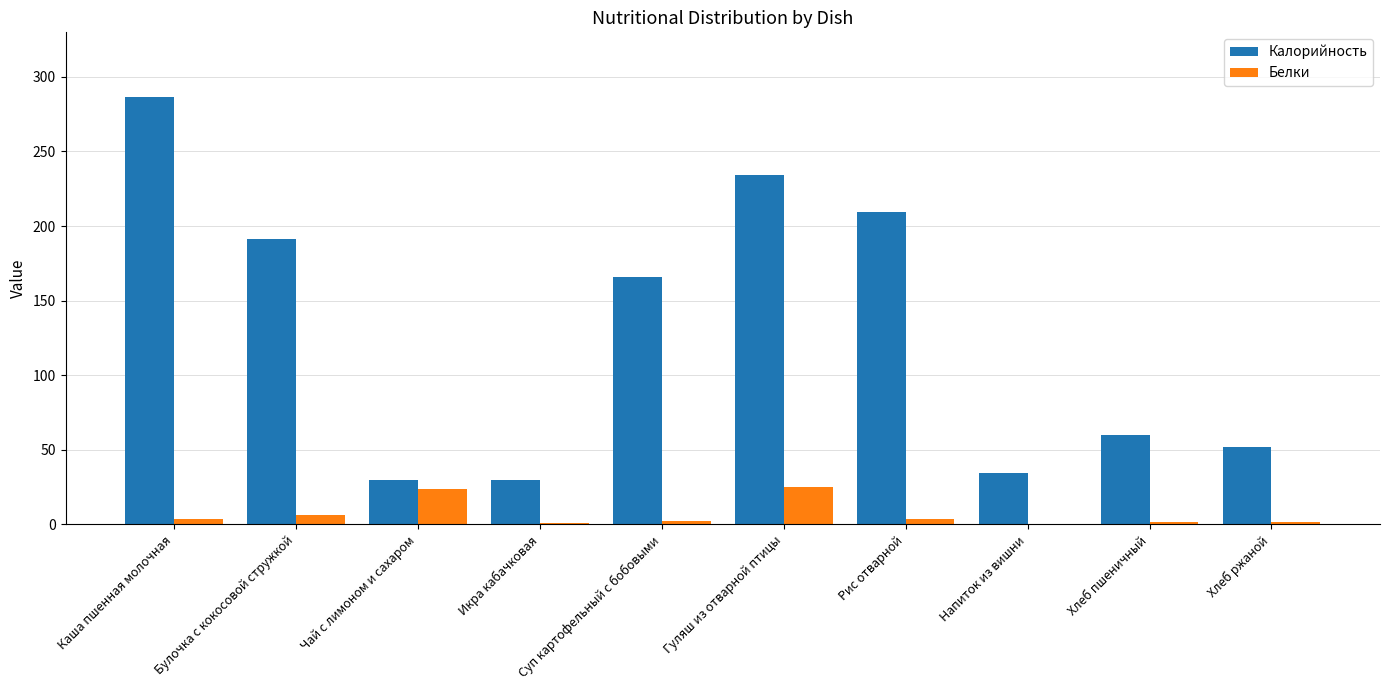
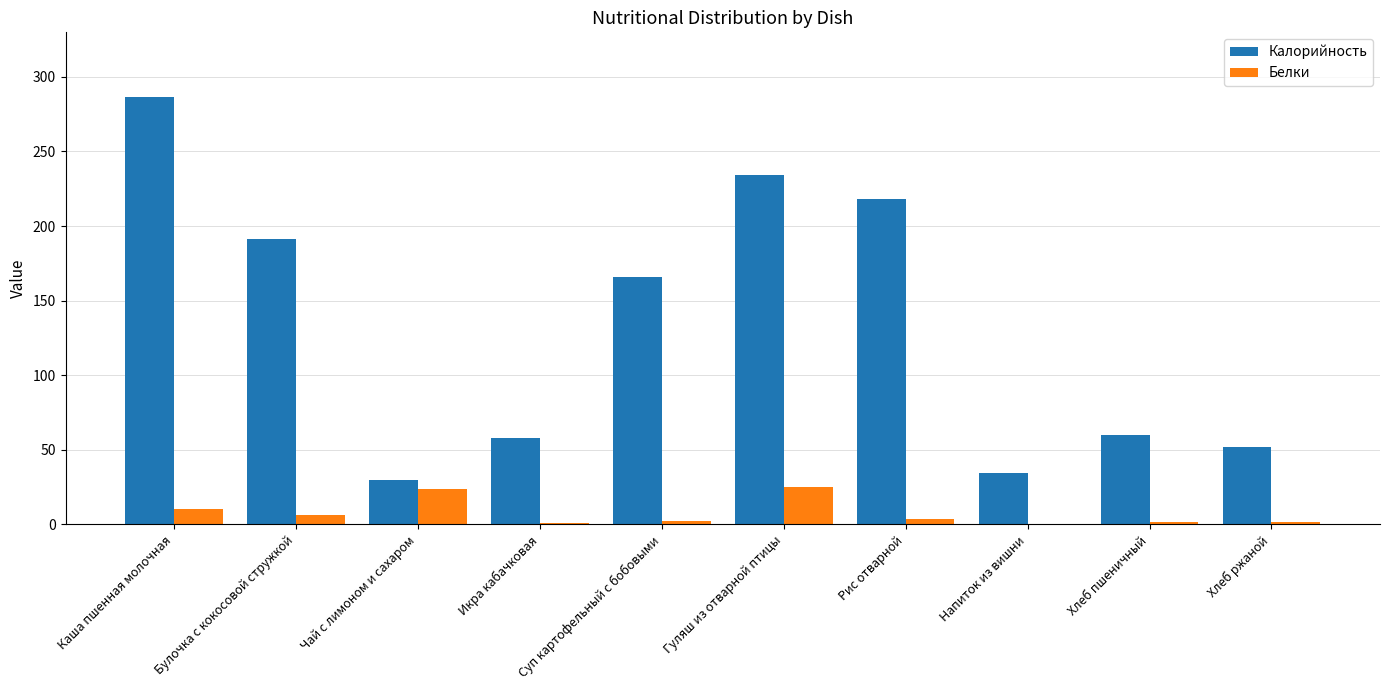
  {
    "Калорийность": {
      "Каша пшенная молочная": 287,
      "Булочка с кокосовой стружкой": 191,
      "Чай с лимоном и сахаром": 30,
-     "Икра кабачковая": 30,
+     "Икра кабачковая": 58,
      "Суп картофельный с бобовыми": 166,
      "Гуляш из отварной птицы": 234,
-     "Рис отварной": 209,
+     "Рис отварной": 218,
      "Напиток из вишни": 34,
      "Хлеб пшеничный": 60,
      "Хлеб ржаной": 52
    },
    "Белки": {
-     "Каша пшенная молочная": 4,
+     "Каша пшенная молочная": 10,
      "Булочка с кокосовой стружкой": 7,
      "Чай с лимоном и сахаром": 24,
      "Суп картофельный с бобовыми": 2,
      "Гуляш из отварной птицы": 25,
      "Рис отварной": 4,
      "Хлеб пшеничный": 2,
      "Хлеб ржаной": 2
    }
  }
